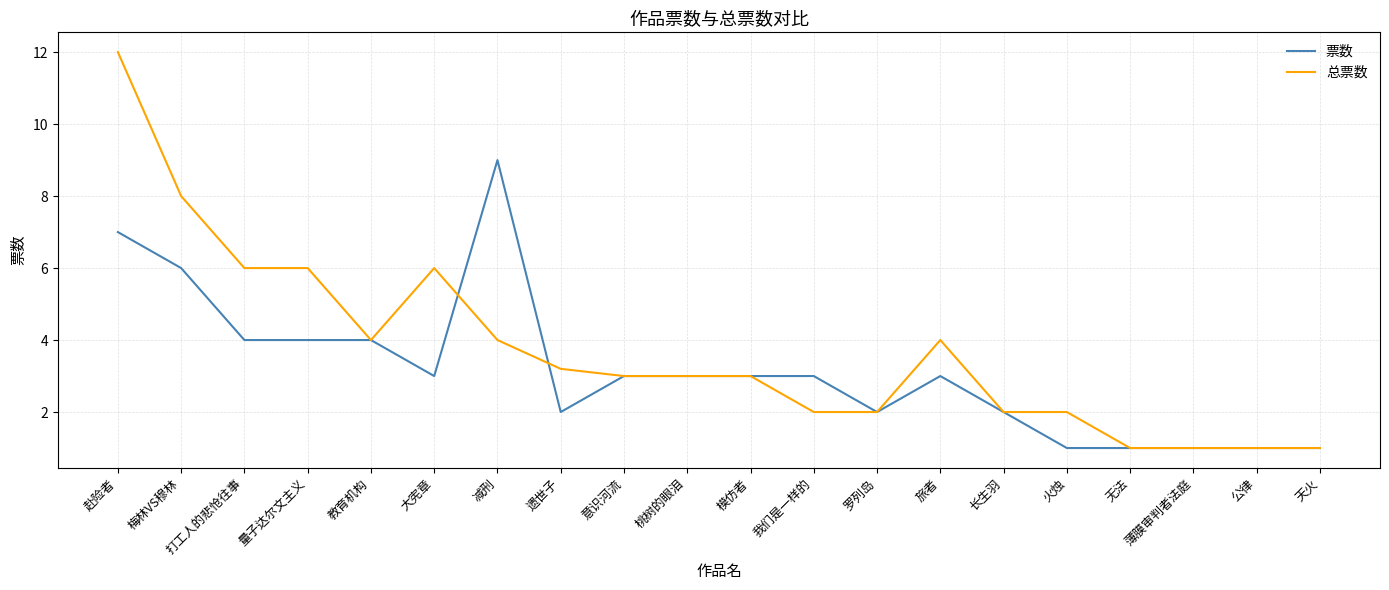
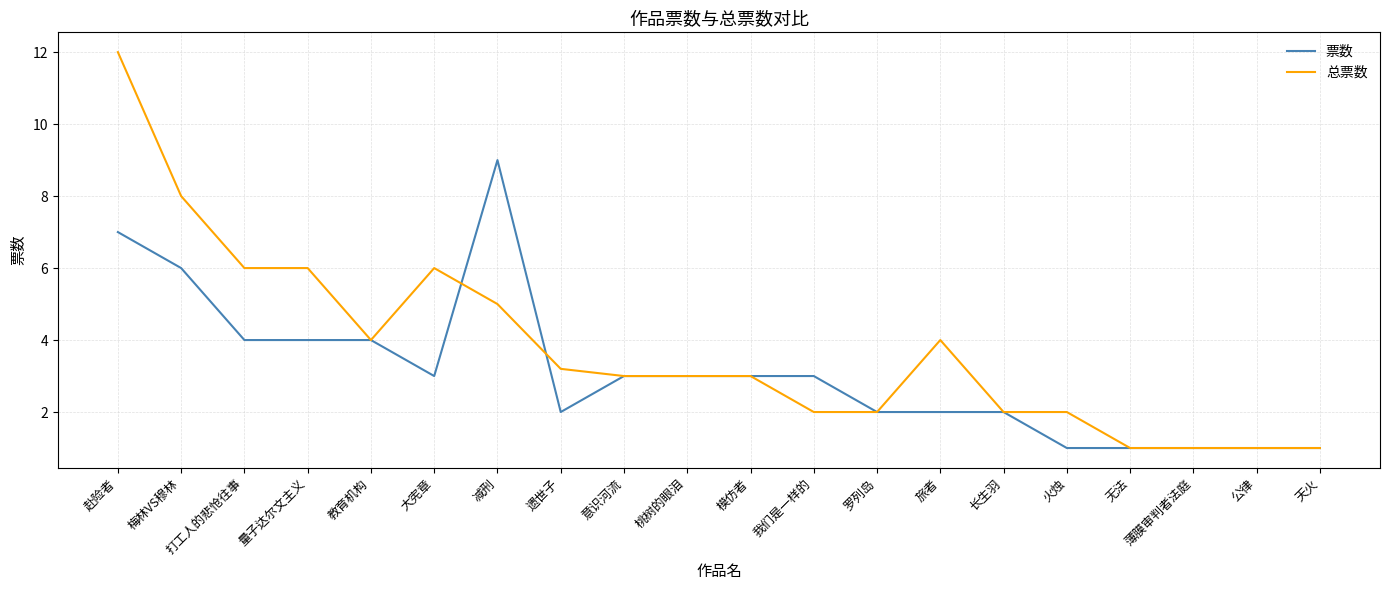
  {
    "票数": {
      "赴险者": 7,
      "梅林VS穆林": 6,
      "打工人的悲怆往事": 4,
      "量子达尔文主义": 4,
      "大宪章": 3,
      "减刑": 9,
      "遗世子": 2,
      "我们是一样的": 3,
-     "旅者": 3,
+     "旅者": 2,
      "火烛": 1
    },
    "总票数": {
      "赴险者": 12,
      "梅林VS穆林": 8,
      "打工人的悲怆往事": 6,
      "量子达尔文主义": 6,
      "大宪章": 6,
-     "减刑": 4,
+     "减刑": 5,
      "遗世子": 3.2,
      "我们是一样的": 2,
      "旅者": 4,
      "火烛": 2
    }
  }
